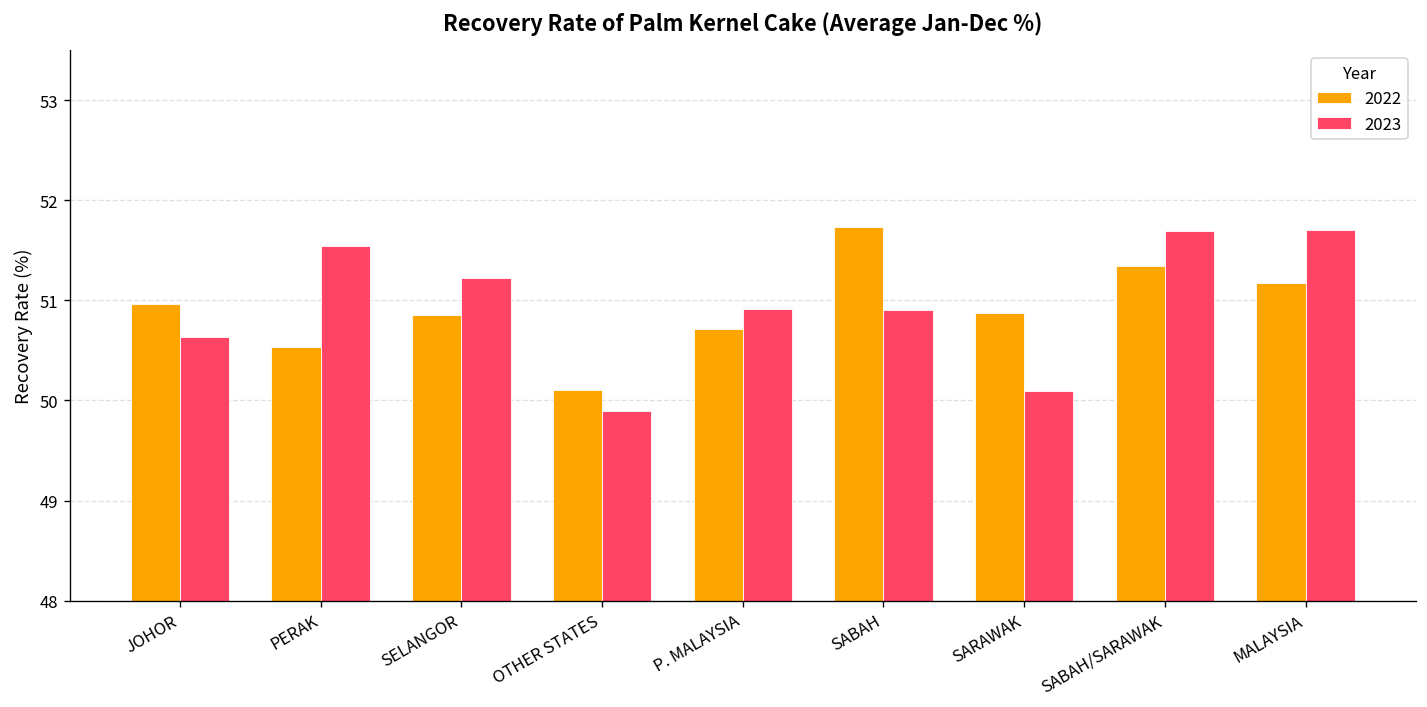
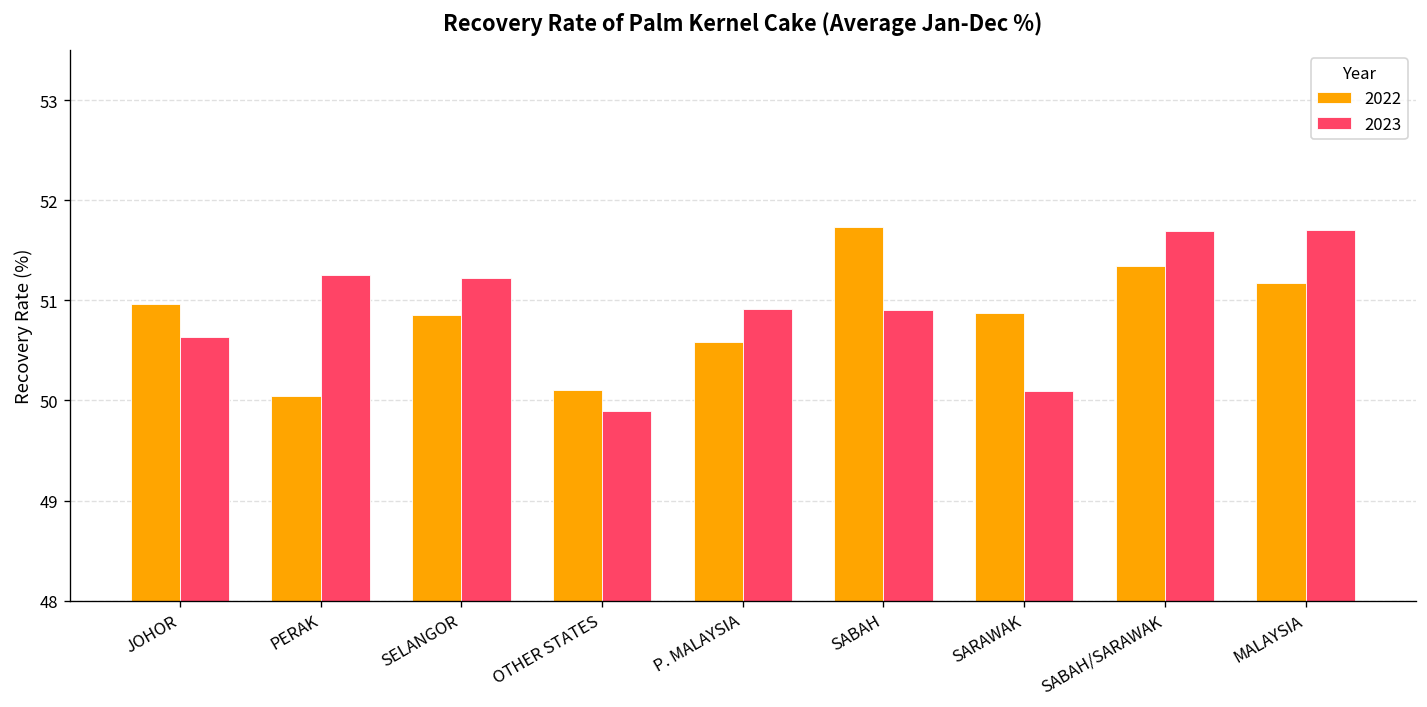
  {
    "2022": {
      "JOHOR": 51.0,
-     "PERAK": 50.5,
+     "PERAK": 50.0,
      "SELANGOR": 50.9,
      "OTHER STATES": 50.1,
-     "P. MALAYSIA": 50.7,
+     "P. MALAYSIA": 50.6,
      "SABAH": 51.7,
      "SARAWAK": 50.9,
      "SABAH/SARAWAK": 51.3,
      "MALAYSIA": 51.2
    },
    "2023": {
      "JOHOR": 50.6,
-     "PERAK": 51.5,
+     "PERAK": 51.3,
      "SELANGOR": 51.2,
      "OTHER STATES": 49.9,
      "P. MALAYSIA": 50.9,
      "SABAH": 50.9,
      "SARAWAK": 50.1,
      "SABAH/SARAWAK": 51.7,
      "MALAYSIA": 51.7
    }
  }
